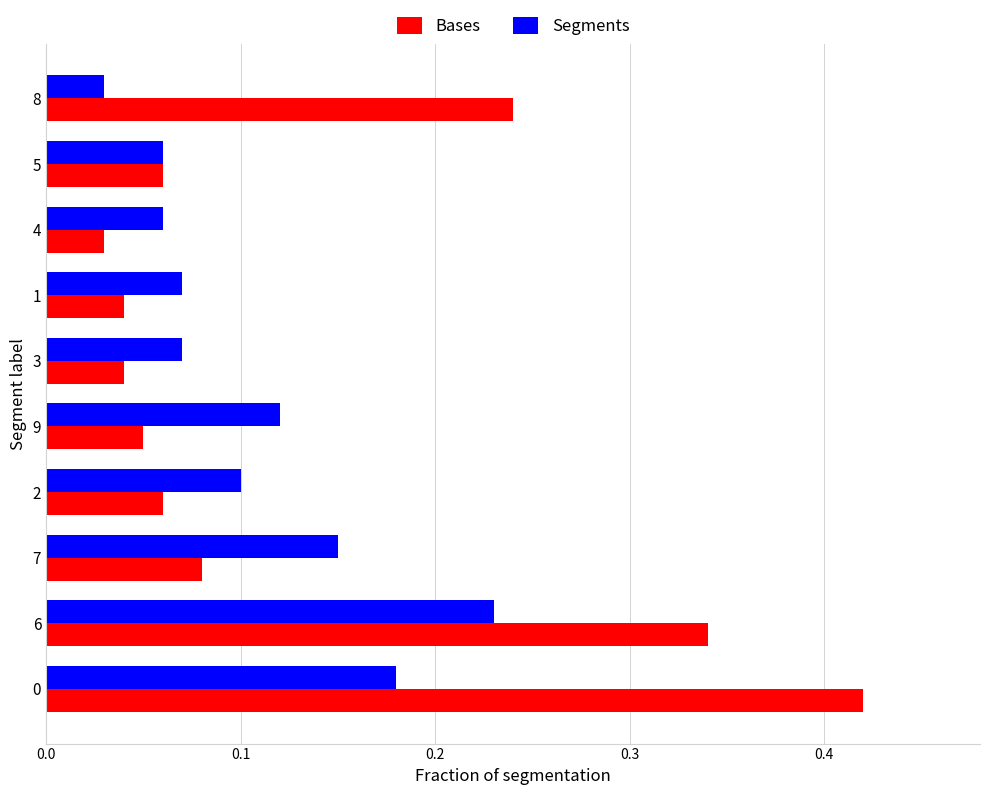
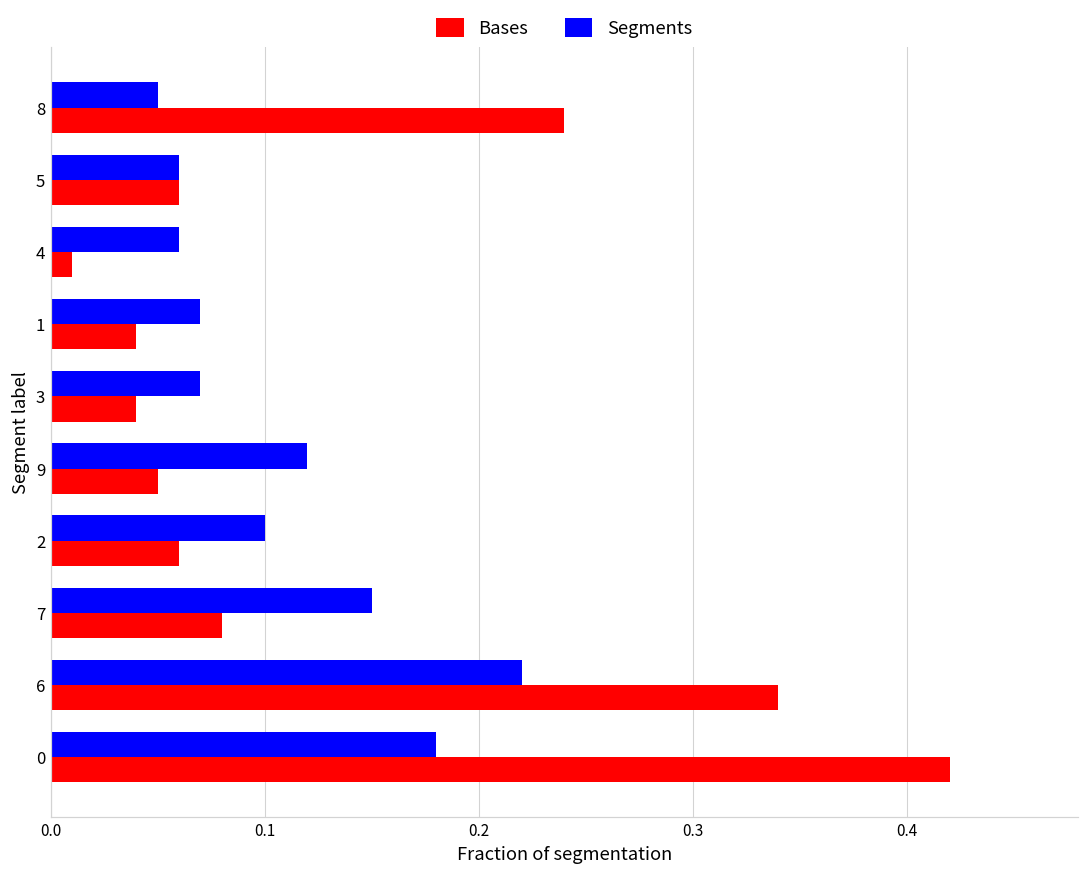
  {
    "Bases": {
      "8": 0.24,
      "5": 0.06,
-     "4": 0.03,
+     "4": 0.01,
      "1": 0.04,
      "3": 0.04,
      "9": 0.05,
      "2": 0.06,
      "7": 0.08,
      "6": 0.34,
      "0": 0.42
    },
    "Segments": {
-     "8": 0.03,
+     "8": 0.05,
      "5": 0.06,
      "4": 0.06,
      "1": 0.07,
      "3": 0.07,
      "9": 0.12,
      "2": 0.10,
      "7": 0.15,
-     "6": 0.23,
+     "6": 0.22,
      "0": 0.18
    }
  }
